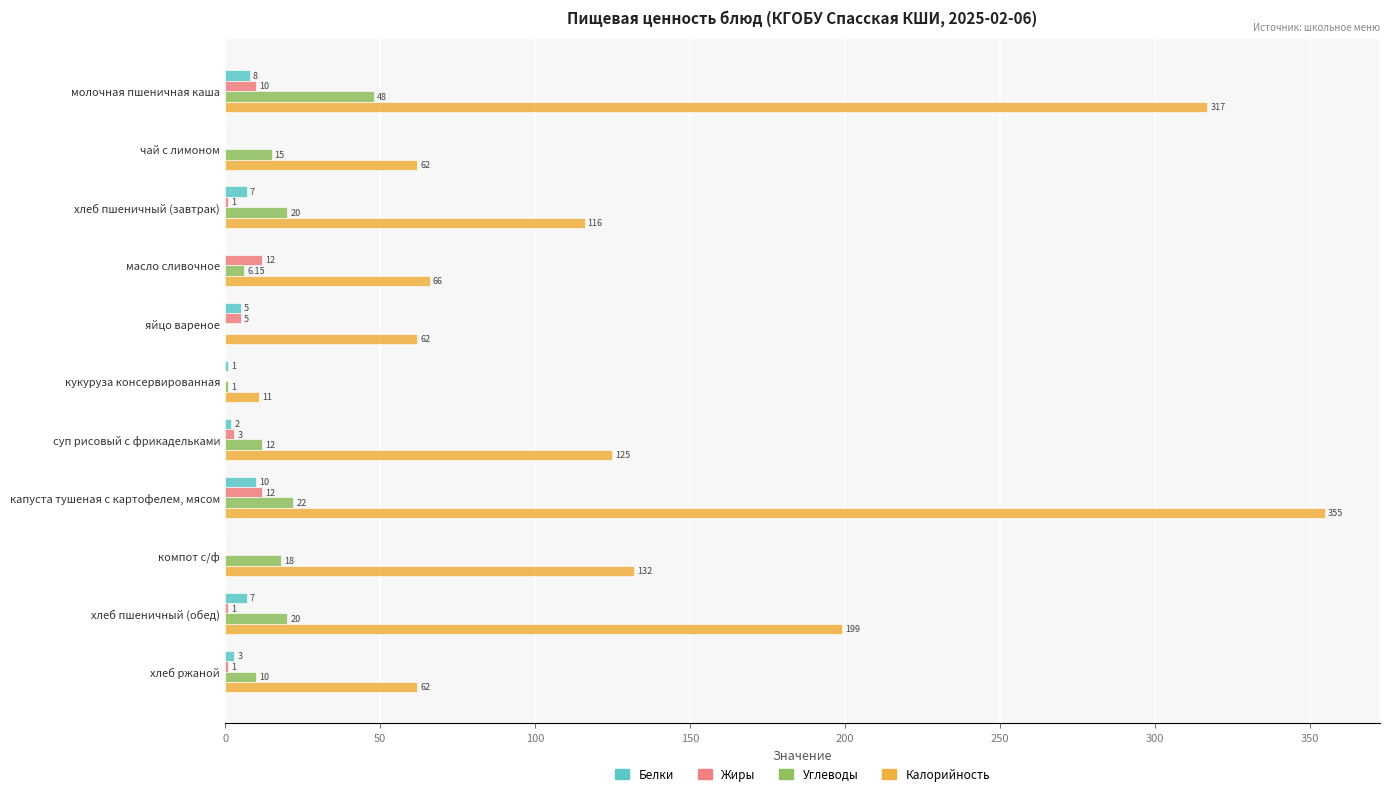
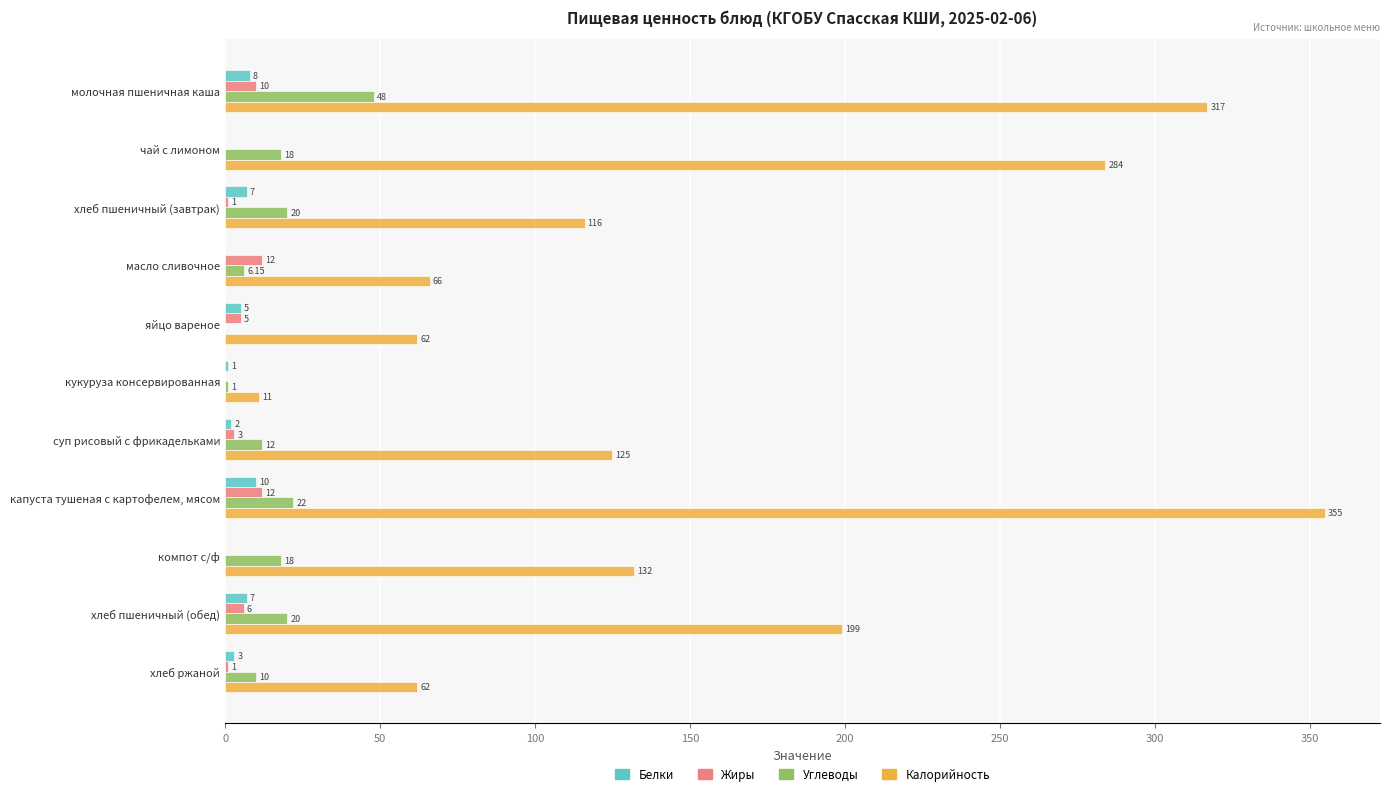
  {
    "Белки": {
      "молочная пшеничная каша": 8,
      "хлеб пшеничный (завтрак)": 7,
      "яйцо вареное": 5,
      "кукуруза консервированная": 1,
      "суп рисовый с фрикадельками": 2,
      "капуста тушеная с картофелем, мясом": 10,
      "хлеб пшеничный (обед)": 7,
      "хлеб ржаной": 3
    },
    "Жиры": {
      "молочная пшеничная каша": 10,
      "хлеб пшеничный (завтрак)": 1,
      "масло сливочное": 12,
      "яйцо вареное": 5,
      "суп рисовый с фрикадельками": 3,
      "капуста тушеная с картофелем, мясом": 12,
-     "хлеб пшеничный (обед)": 1,
+     "хлеб пшеничный (обед)": 6,
      "хлеб ржаной": 1
    },
    "Углеводы": {
      "молочная пшеничная каша": 48,
-     "чай с лимоном": 15,
+     "чай с лимоном": 18,
      "хлеб пшеничный (завтрак)": 20,
      "масло сливочное": 6.15,
      "кукуруза консервированная": 1,
      "суп рисовый с фрикадельками": 12,
      "капуста тушеная с картофелем, мясом": 22,
      "компот с/ф": 18,
      "хлеб пшеничный (обед)": 20,
      "хлеб ржаной": 10
    },
    "Калорийность": {
      "молочная пшеничная каша": 317,
-     "чай с лимоном": 62,
+     "чай с лимоном": 284,
      "хлеб пшеничный (завтрак)": 116,
      "масло сливочное": 66,
      "яйцо вареное": 62,
      "кукуруза консервированная": 11,
      "суп рисовый с фрикадельками": 125,
      "капуста тушеная с картофелем, мясом": 355,
      "компот с/ф": 132,
      "хлеб пшеничный (обед)": 199,
      "хлеб ржаной": 62
    }
  }
